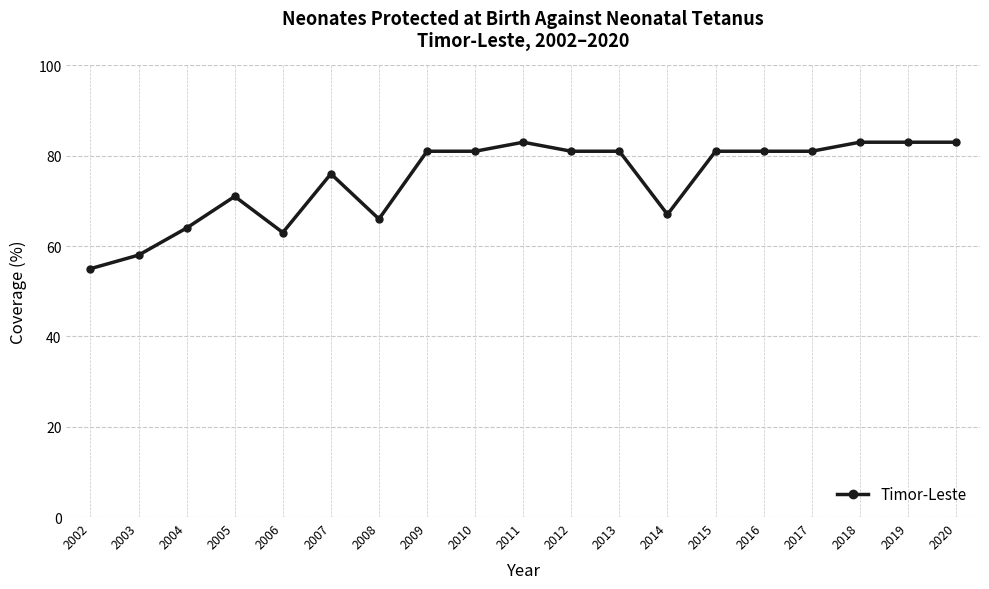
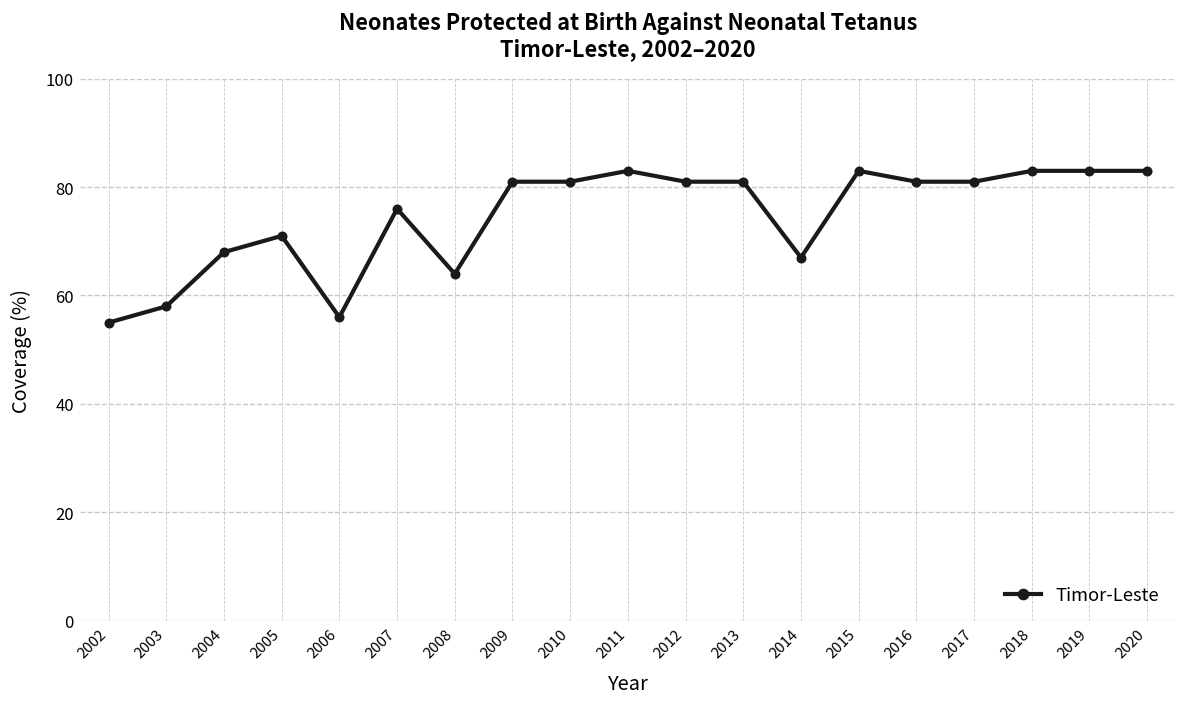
  {
    "2002": 55,
    "2003": 58,
-   "2004": 64,
+   "2004": 68,
    "2005": 71,
-   "2006": 63,
+   "2006": 56,
    "2007": 76,
-   "2008": 66,
+   "2008": 64,
    "2009": 81,
    "2010": 81,
    "2011": 83,
    "2012": 81,
    "2013": 81,
    "2014": 67,
-   "2015": 81,
+   "2015": 83,
    "2016": 81,
    "2017": 81,
    "2018": 83,
    "2019": 83,
    "2020": 83
  }
